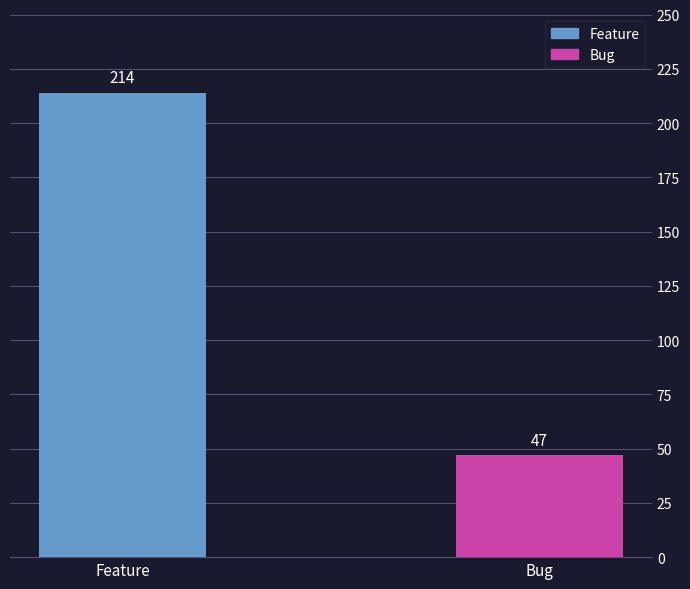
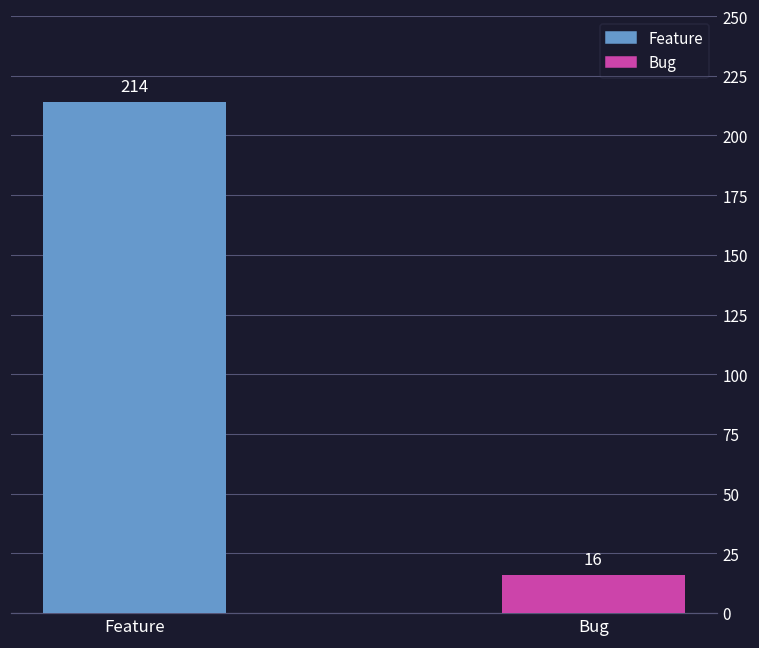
  {
    "Feature": 214,
-   "Bug": 47
+   "Bug": 16
  }
